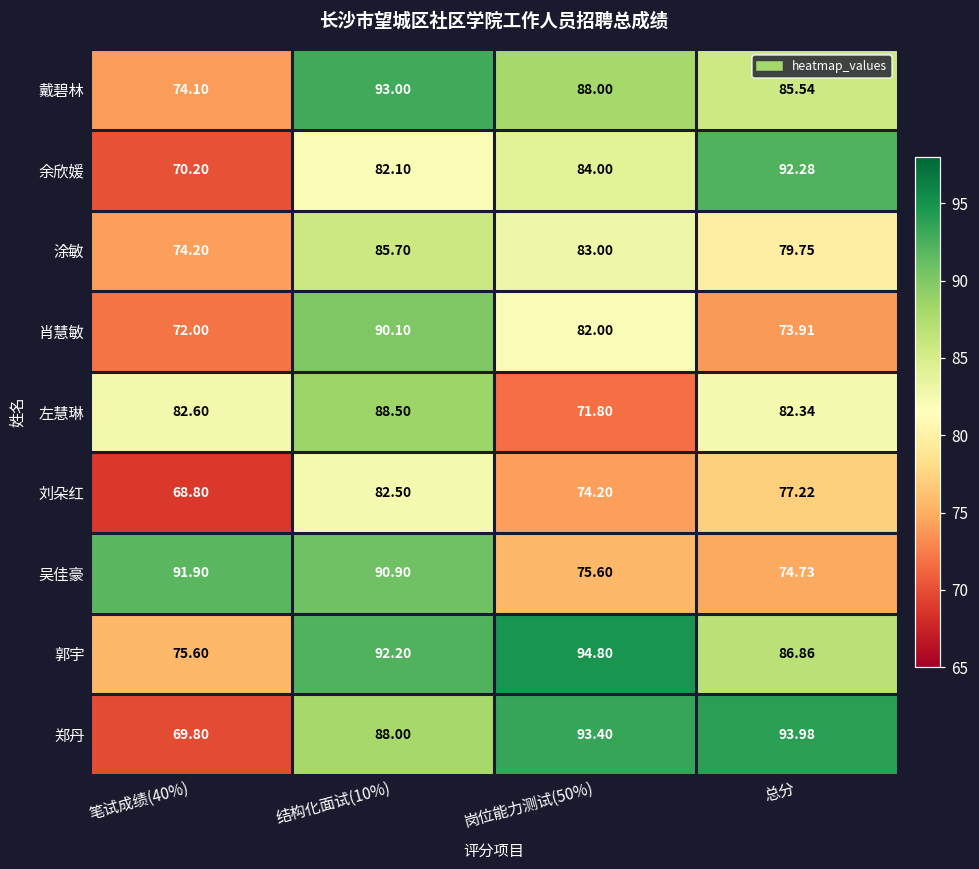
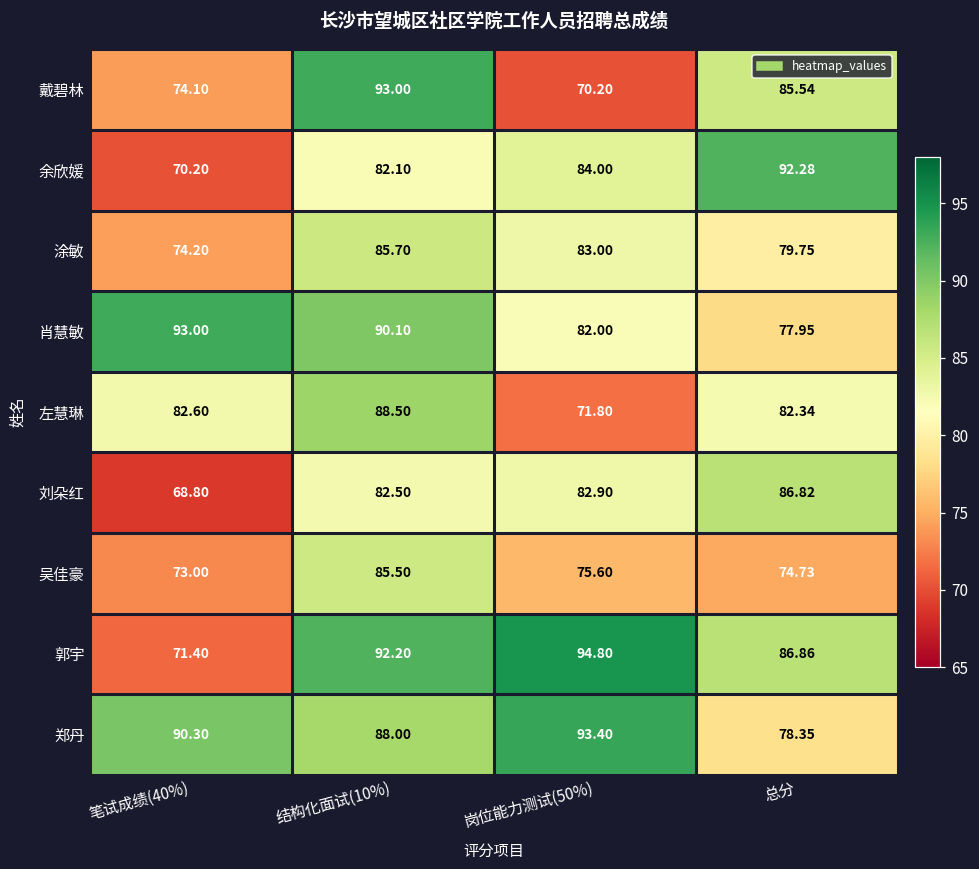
  {
    "戴碧林": {
      "笔试成绩(40%)": 74.10,
      "结构化面试(10%)": 93.00,
-     "岗位能力测试(50%)": 88.00,
+     "岗位能力测试(50%)": 70.20,
      "总分": 85.54
    },
    "余欣媛": {
      "笔试成绩(40%)": 70.20,
      "结构化面试(10%)": 82.10,
      "岗位能力测试(50%)": 84.00,
      "总分": 92.28
    },
    "涂敏": {
      "笔试成绩(40%)": 74.20,
      "结构化面试(10%)": 85.70,
      "岗位能力测试(50%)": 83.00,
      "总分": 79.75
    },
    "肖慧敏": {
-     "笔试成绩(40%)": 72.00,
+     "笔试成绩(40%)": 93.00,
      "结构化面试(10%)": 90.10,
      "岗位能力测试(50%)": 82.00,
-     "总分": 73.91
+     "总分": 77.95
    },
    "左慧琳": {
      "笔试成绩(40%)": 82.60,
      "结构化面试(10%)": 88.50,
      "岗位能力测试(50%)": 71.80,
      "总分": 82.34
    },
    "刘朵红": {
      "笔试成绩(40%)": 68.80,
      "结构化面试(10%)": 82.50,
-     "岗位能力测试(50%)": 74.20,
-     "总分": 77.22
+     "岗位能力测试(50%)": 82.90,
+     "总分": 86.82
    },
    "吴佳豪": {
-     "笔试成绩(40%)": 91.90,
-     "结构化面试(10%)": 90.90,
+     "笔试成绩(40%)": 73.00,
+     "结构化面试(10%)": 85.50,
      "岗位能力测试(50%)": 75.60,
      "总分": 74.73
    },
    "郭宇": {
-     "笔试成绩(40%)": 75.60,
+     "笔试成绩(40%)": 71.40,
      "结构化面试(10%)": 92.20,
      "岗位能力测试(50%)": 94.80,
      "总分": 86.86
    },
    "郑丹": {
-     "笔试成绩(40%)": 69.80,
+     "笔试成绩(40%)": 90.30,
      "结构化面试(10%)": 88.00,
      "岗位能力测试(50%)": 93.40,
-     "总分": 93.98
+     "总分": 78.35
    }
  }
